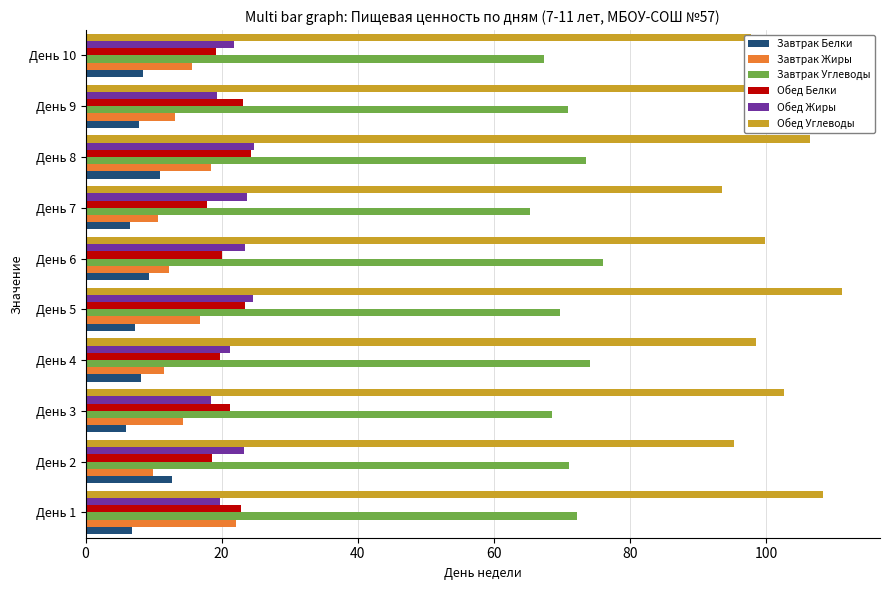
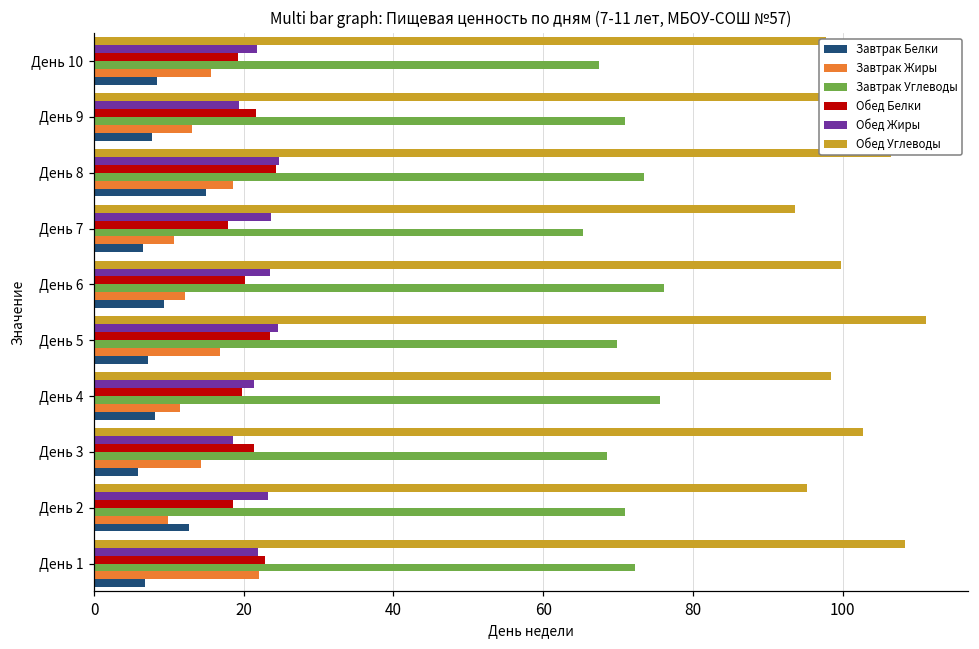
  {
    "Завтрак Белки": {
      "День 10": 8,
      "День 9": 8,
-     "День 8": 11,
+     "День 8": 15,
      "День 7": 7,
      "День 6": 9,
      "День 5": 7,
      "День 4": 8,
      "День 3": 6,
      "День 2": 13,
      "День 1": 7
    },
    "Завтрак Углеводы": {
      "День 10": 67,
      "День 9": 71,
      "День 8": 74,
      "День 7": 65,
      "День 6": 76,
      "День 5": 70,
-     "День 4": 74,
+     "День 4": 76,
      "День 3": 69,
      "День 2": 71,
      "День 1": 72
    },
    "Обед Белки": {
      "День 10": 19,
-     "День 9": 23,
+     "День 9": 22,
      "День 8": 24,
      "День 7": 18,
      "День 6": 20,
      "День 5": 24,
      "День 4": 20,
      "День 3": 21,
      "День 2": 19,
      "День 1": 23
    },
    "Обед Жиры": {
      "День 10": 22,
      "День 9": 19,
      "День 8": 25,
      "День 7": 24,
      "День 6": 24,
      "День 5": 25,
      "День 4": 21,
      "День 3": 19,
      "День 2": 23,
-     "День 1": 20
+     "День 1": 22
    }
  }
